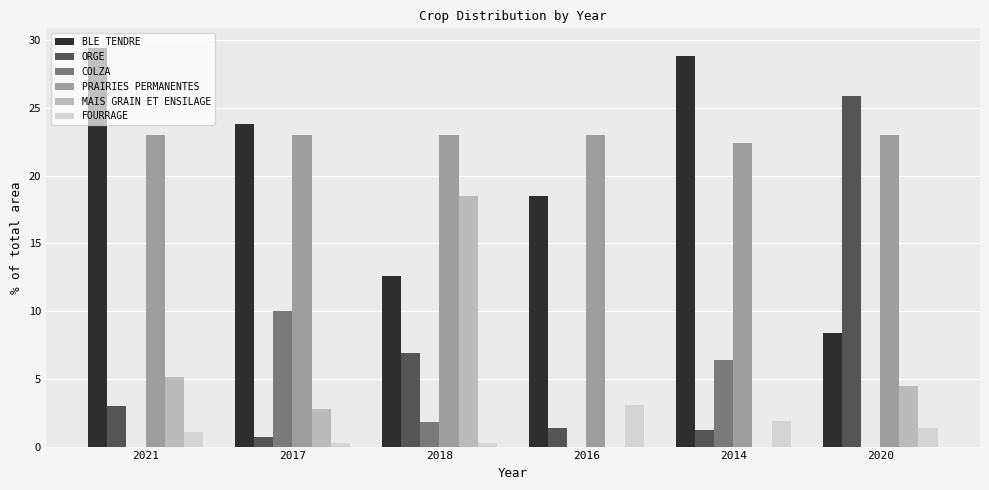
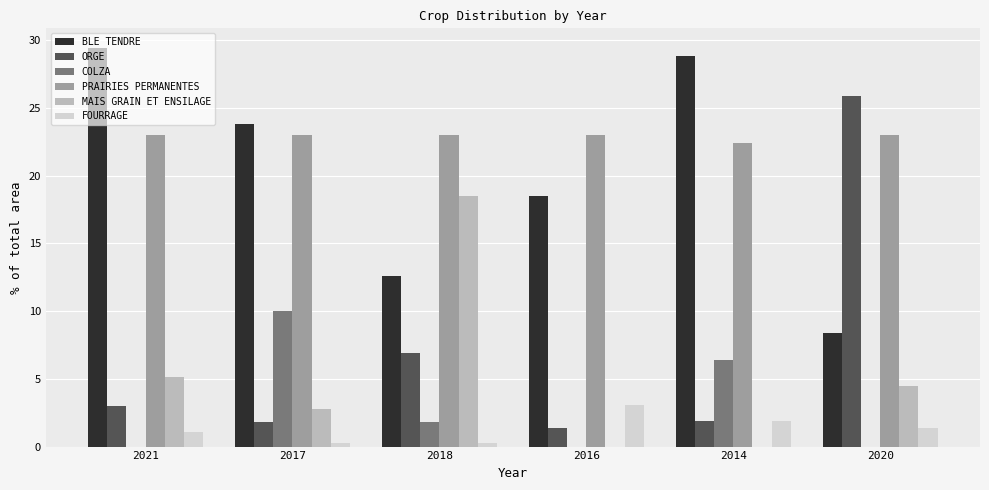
  {
    "BLE TENDRE": {
      "2017": 23.8,
      "2018": 12.6,
      "2016": 18.5,
      "2014": 28.8,
      "2020": 8.4
    },
    "ORGE": {
      "2021": 3.0,
-     "2017": 0.7,
+     "2017": 1.8,
      "2018": 6.9,
      "2016": 1.4,
-     "2014": 1.2,
+     "2014": 1.9,
      "2020": 25.9
    },
    "COLZA": {
      "2021": 0.0,
      "2017": 10.0,
      "2018": 1.8,
      "2016": 0.0,
      "2014": 6.4,
      "2020": 0.0
    }
  }
